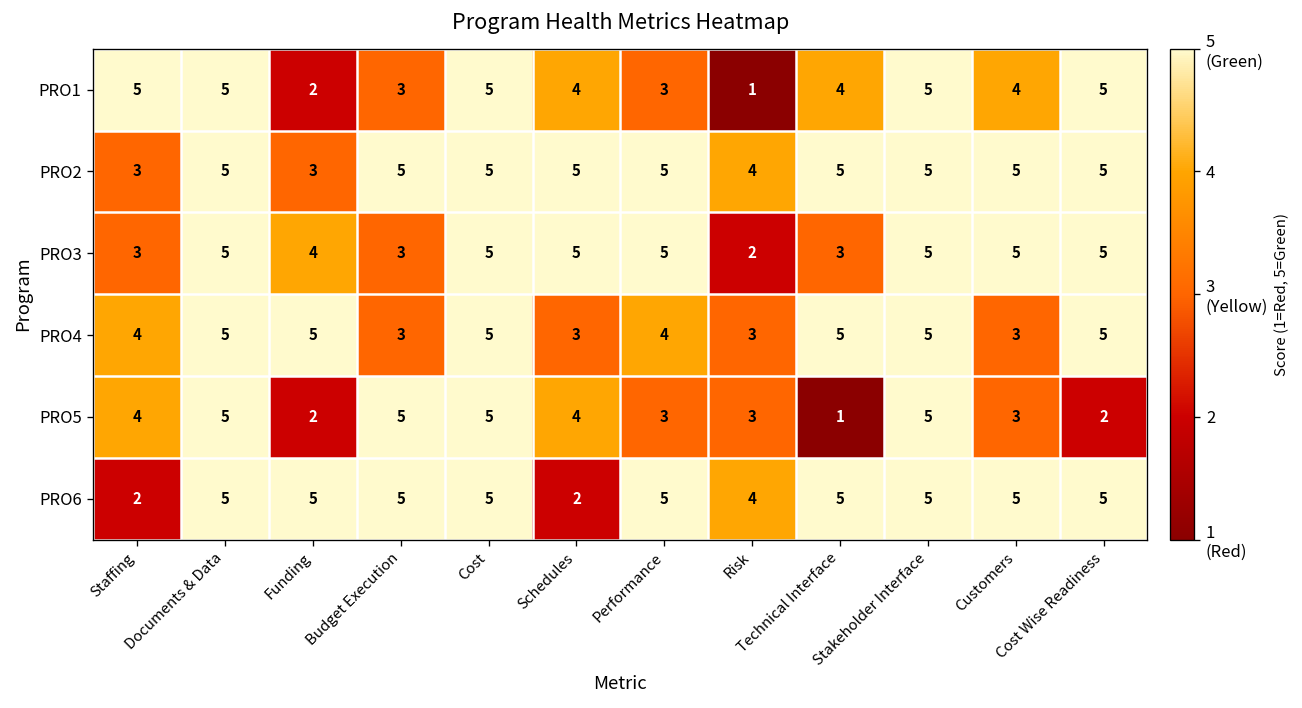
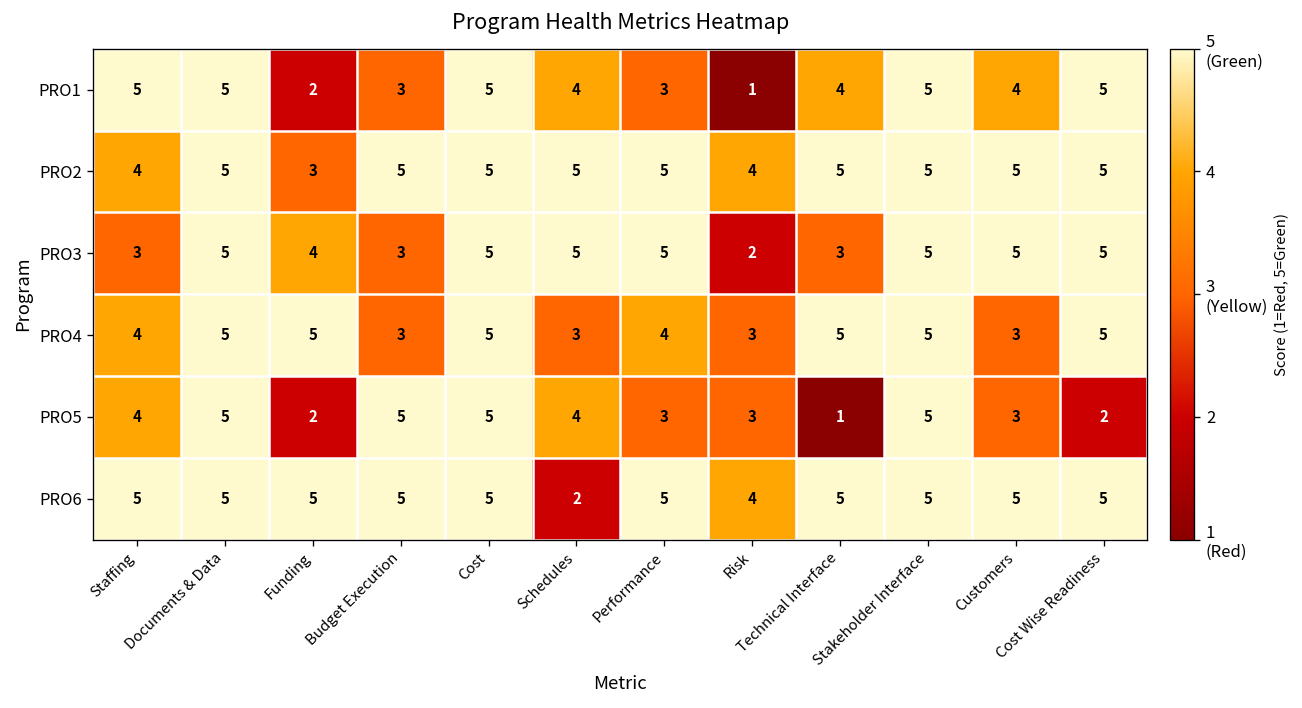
  {
    "PRO1": {
      "Staffing": 5,
      "Documents & Data": 5,
      "Funding": 2,
      "Budget Execution": 3,
      "Cost": 5,
      "Schedules": 4,
      "Performance": 3,
      "Risk": 1,
      "Technical Interface": 4,
      "Stakeholder Interface": 5,
      "Customers": 4,
      "Cost Wise Readiness": 5
    },
    "PRO2": {
-     "Staffing": 3,
+     "Staffing": 4,
      "Documents & Data": 5,
      "Funding": 3,
      "Budget Execution": 5,
      "Cost": 5,
      "Schedules": 5,
      "Performance": 5,
      "Risk": 4,
      "Technical Interface": 5,
      "Stakeholder Interface": 5,
      "Customers": 5,
      "Cost Wise Readiness": 5
    },
    "PRO3": {
      "Staffing": 3,
      "Documents & Data": 5,
      "Funding": 4,
      "Budget Execution": 3,
      "Cost": 5,
      "Schedules": 5,
      "Performance": 5,
      "Risk": 2,
      "Technical Interface": 3,
      "Stakeholder Interface": 5,
      "Customers": 5,
      "Cost Wise Readiness": 5
    },
    "PRO4": {
      "Staffing": 4,
      "Documents & Data": 5,
      "Funding": 5,
      "Budget Execution": 3,
      "Cost": 5,
      "Schedules": 3,
      "Performance": 4,
      "Risk": 3,
      "Technical Interface": 5,
      "Stakeholder Interface": 5,
      "Customers": 3,
      "Cost Wise Readiness": 5
    },
    "PRO5": {
      "Staffing": 4,
      "Documents & Data": 5,
      "Funding": 2,
      "Budget Execution": 5,
      "Cost": 5,
      "Schedules": 4,
      "Performance": 3,
      "Risk": 3,
      "Technical Interface": 1,
      "Stakeholder Interface": 5,
      "Customers": 3,
      "Cost Wise Readiness": 2
    },
    "PRO6": {
-     "Staffing": 2,
+     "Staffing": 5,
      "Documents & Data": 5,
      "Funding": 5,
      "Budget Execution": 5,
      "Cost": 5,
      "Schedules": 2,
      "Performance": 5,
      "Risk": 4,
      "Technical Interface": 5,
      "Stakeholder Interface": 5,
      "Customers": 5,
      "Cost Wise Readiness": 5
    }
  }
